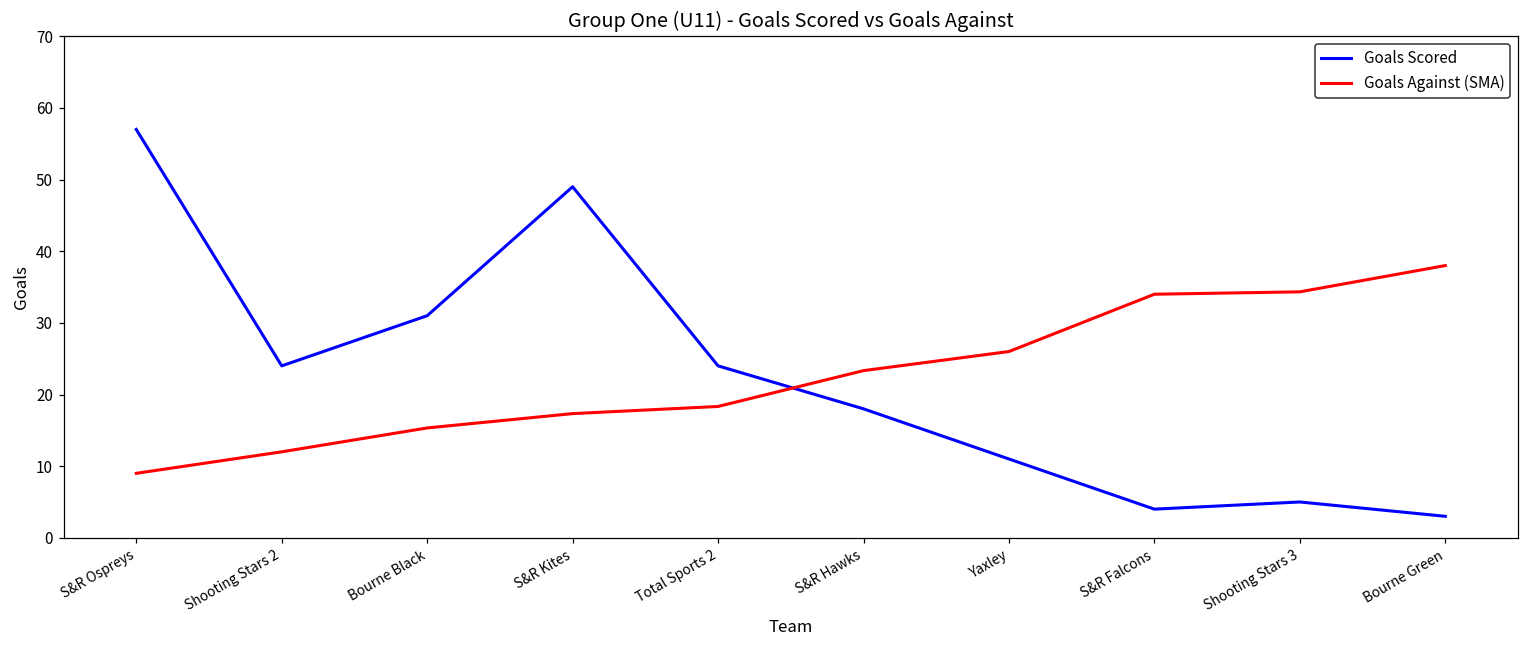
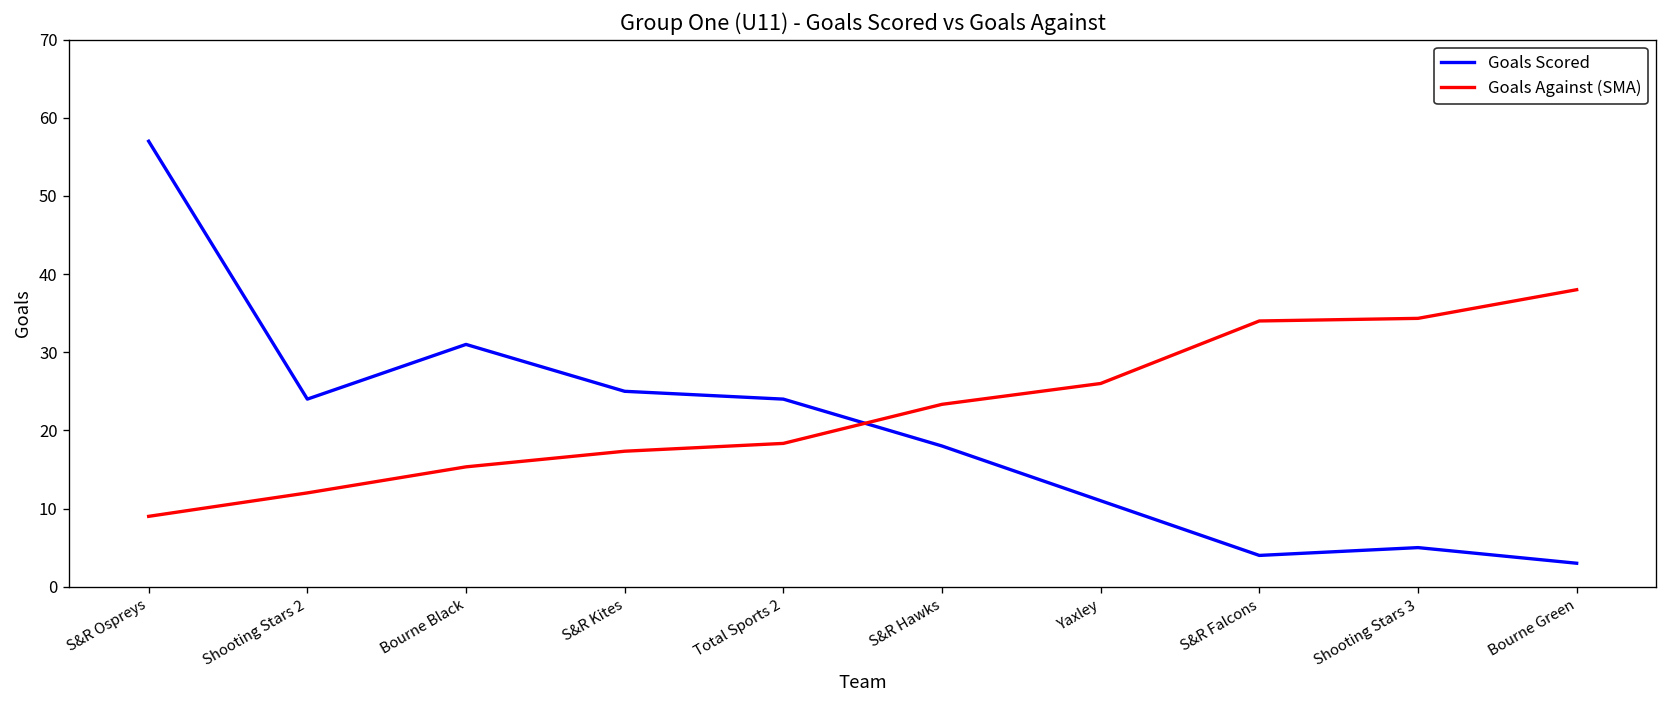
  {
    "Goals Scored": {
      "S&R Ospreys": 57,
      "Shooting Stars 2": 24,
      "Bourne Black": 31,
-     "S&R Kites": 49,
+     "S&R Kites": 25,
      "Total Sports 2": 24,
      "S&R Hawks": 18,
      "Yaxley": 11,
      "S&R Falcons": 4,
      "Shooting Stars 3": 5,
      "Bourne Green": 3
    },
    "Goals Against (SMA)": {
      "S&R Ospreys": 9,
      "Shooting Stars 2": 12,
      "Bourne Black": 15,
      "S&R Kites": 17,
      "Total Sports 2": 18,
      "S&R Hawks": 23,
      "Yaxley": 26,
      "S&R Falcons": 34,
      "Shooting Stars 3": 34,
      "Bourne Green": 38
    }
  }
